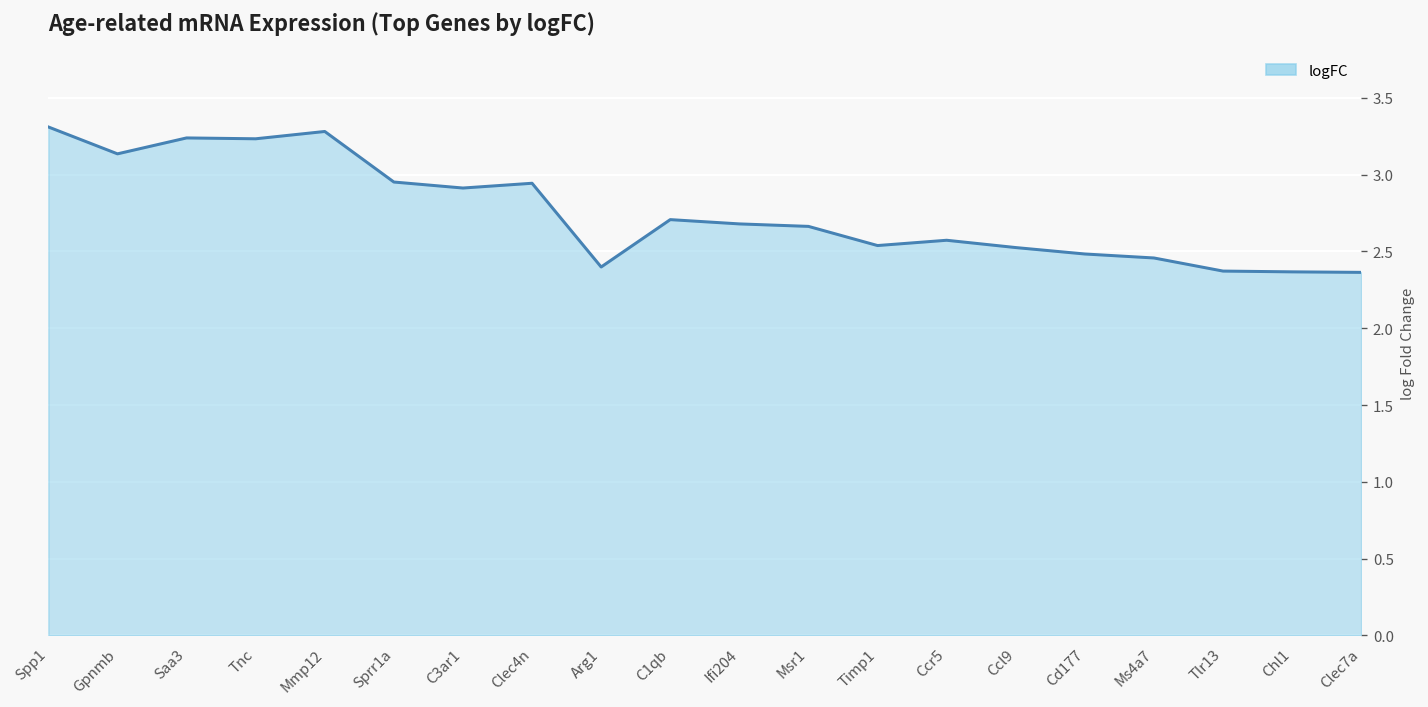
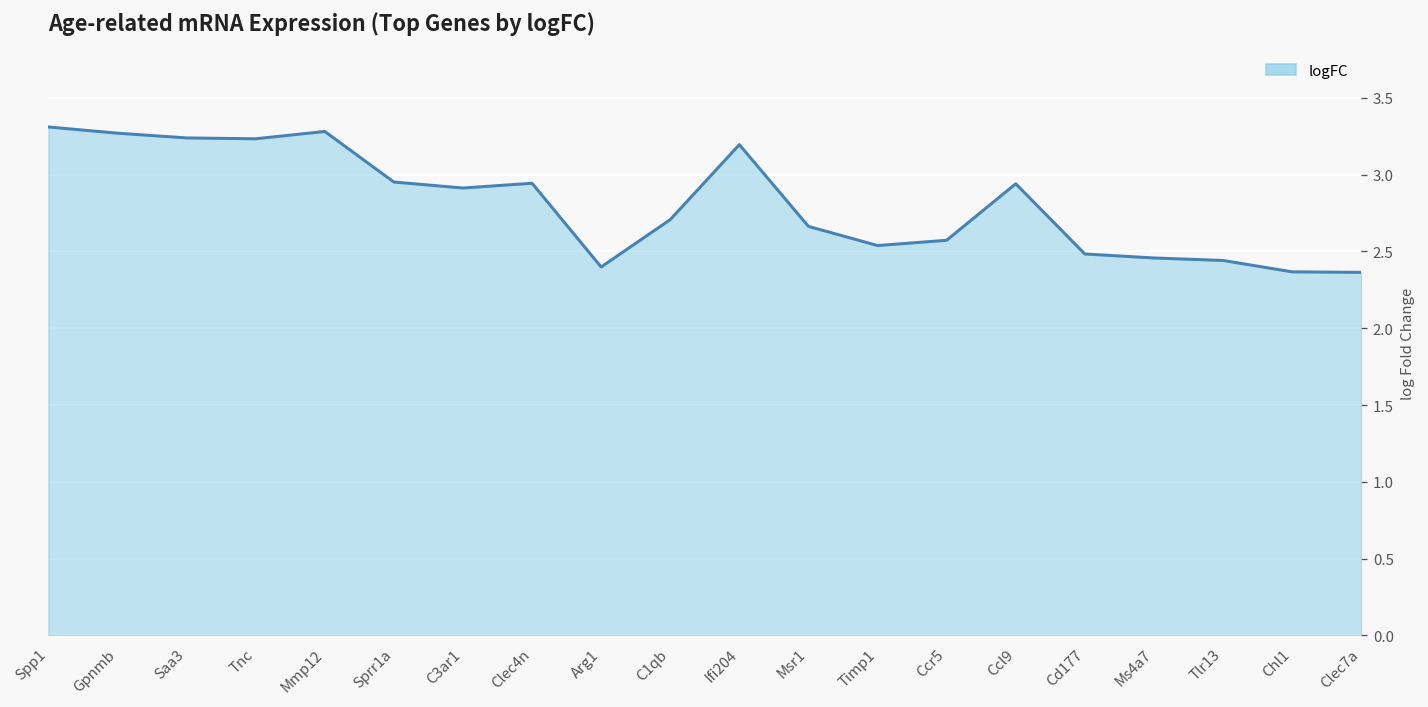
  {
    "Spp1": 3.31,
-   "Gpnmb": 3.13,
+   "Gpnmb": 3.27,
    "Saa3": 3.24,
    "Tnc": 3.23,
    "Mmp12": 3.28,
    "Sprr1a": 2.95,
    "C3ar1": 2.91,
    "Clec4n": 2.94,
    "Arg1": 2.40,
    "C1qb": 2.71,
-   "Ifi204": 2.68,
+   "Ifi204": 3.19,
    "Msr1": 2.66,
    "Timp1": 2.54,
    "Ccr5": 2.57,
-   "Ccl9": 2.52,
+   "Ccl9": 2.94,
    "Cd177": 2.48,
    "Ms4a7": 2.46,
-   "Tlr13": 2.37,
+   "Tlr13": 2.44,
    "Chl1": 2.37,
    "Clec7a": 2.36
  }
